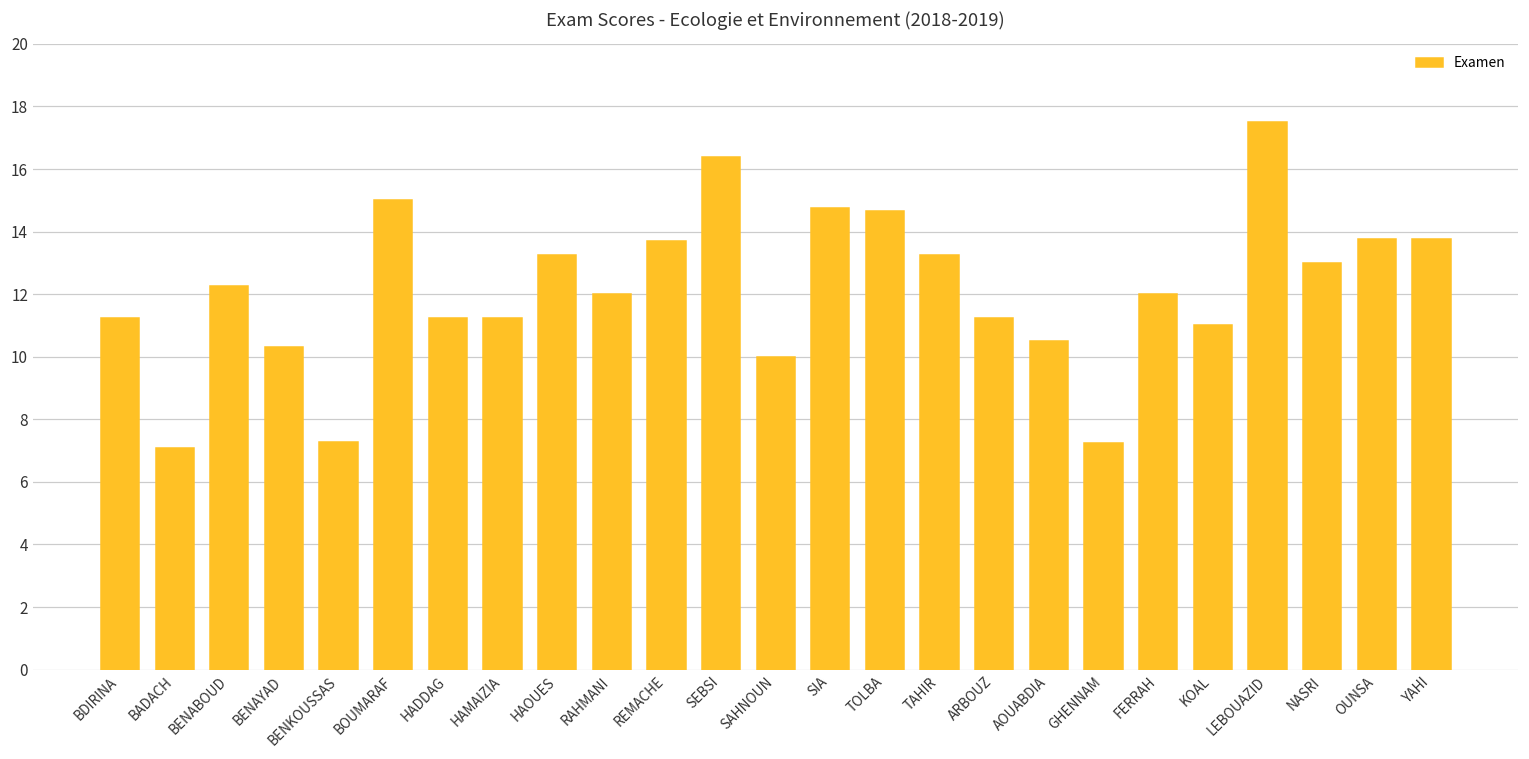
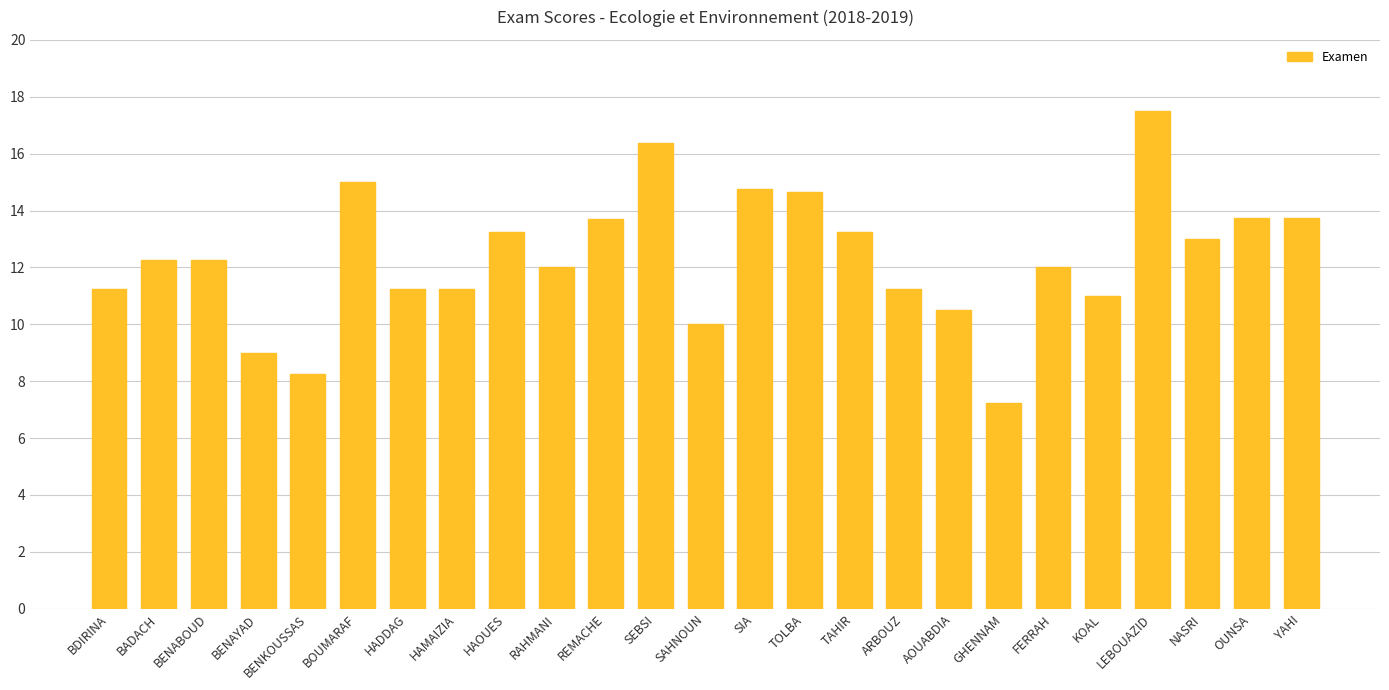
  {
    "BDIRINA": 11.3,
-   "BADACH": 7.1,
+   "BADACH": 12.3,
    "BENABOUD": 12.3,
-   "BENAYAD": 10.3,
-   "BENKOUSSAS": 7.3,
+   "BENAYAD": 9.0,
+   "BENKOUSSAS": 8.3,
    "BOUMARAF": 15.0,
    "HADDAG": 11.3,
    "HAMAIZIA": 11.3,
    "HAOUES": 13.3,
    "RAHMANI": 12.0,
    "REMACHE": 13.7,
    "SEBSI": 16.4,
    "SAHNOUN": 10.0,
    "SIA": 14.8,
    "TOLBA": 14.7,
    "TAHIR": 13.3,
    "ARBOUZ": 11.3,
    "AOUABDIA": 10.5,
    "GHENNAM": 7.3,
    "FERRAH": 12.0,
    "KOAL": 11.0,
    "LEBOUAZID": 17.5,
    "NASRI": 13.0,
    "OUNSA": 13.8,
    "YAHI": 13.8
  }
